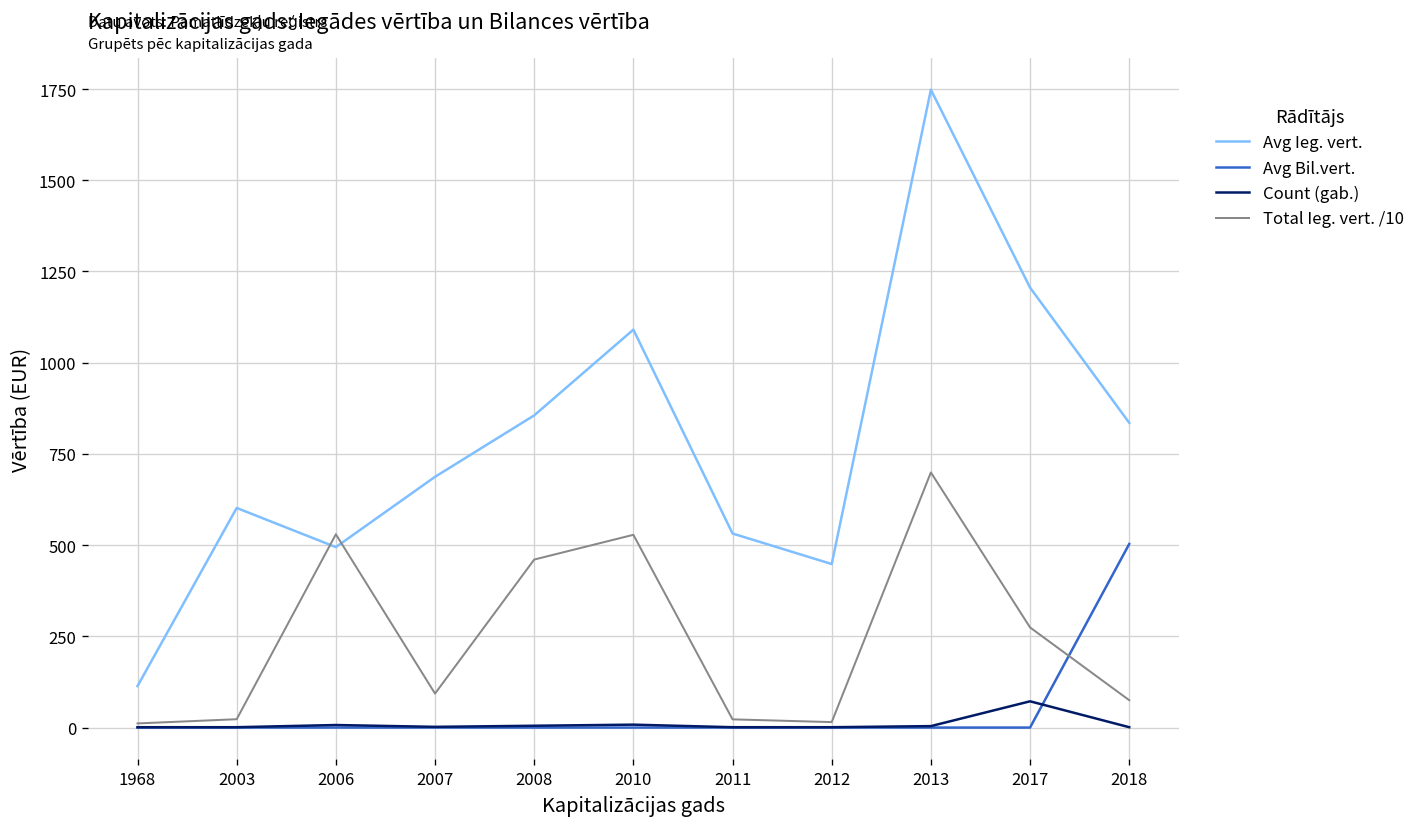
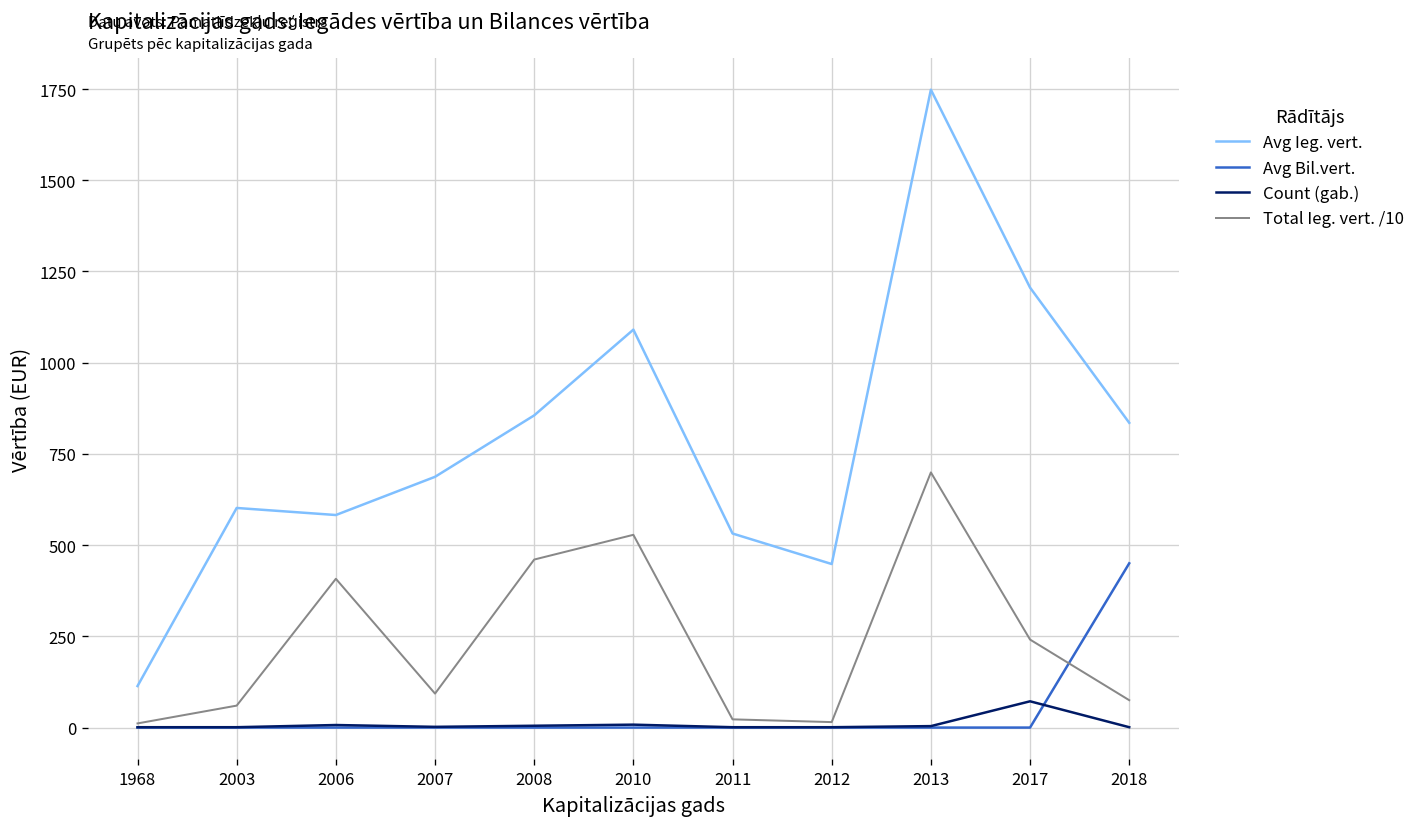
  {
    "Avg Ieg. vert.": {
      "1968": 110,
      "2003": 600,
-     "2006": 490,
+     "2006": 580,
      "2007": 690,
      "2008": 860,
      "2010": 1090,
      "2011": 530,
      "2012": 450,
      "2013": 1750,
      "2017": 1210,
      "2018": 840
    },
    "Avg Bil.vert.": {
      "2017": 0,
-     "2018": 500
+     "2018": 450
    },
    "Count (gab.)": {
      "2017": 70,
      "2018": 0
    },
    "Total Ieg. vert. /10": {
      "1968": 10,
-     "2003": 20,
-     "2006": 530,
+     "2003": 60,
+     "2006": 410,
      "2007": 90,
      "2008": 460,
      "2010": 530,
      "2011": 20,
      "2012": 20,
      "2013": 700,
-     "2017": 270,
+     "2017": 240,
      "2018": 80
    }
  }
